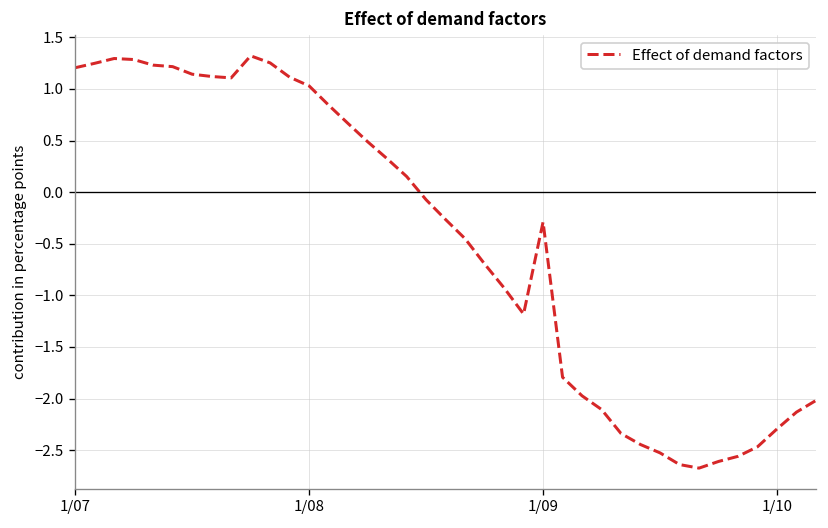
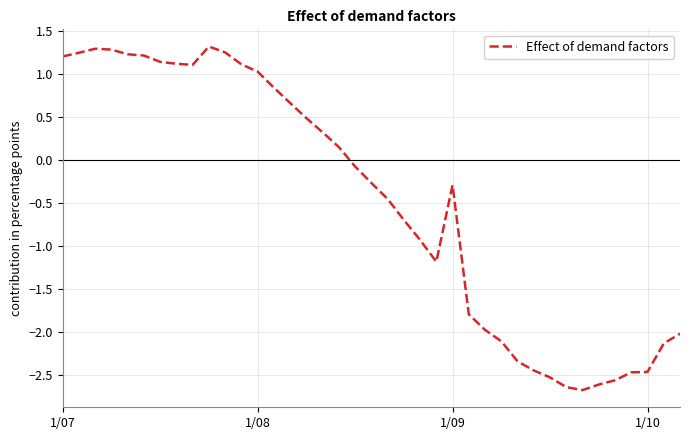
  {
    "1/07": 1.2,
    "1/08": 1.0,
    "1/09": -0.3,
-   "1/10": -2.3
+   "1/10": -2.5
  }
